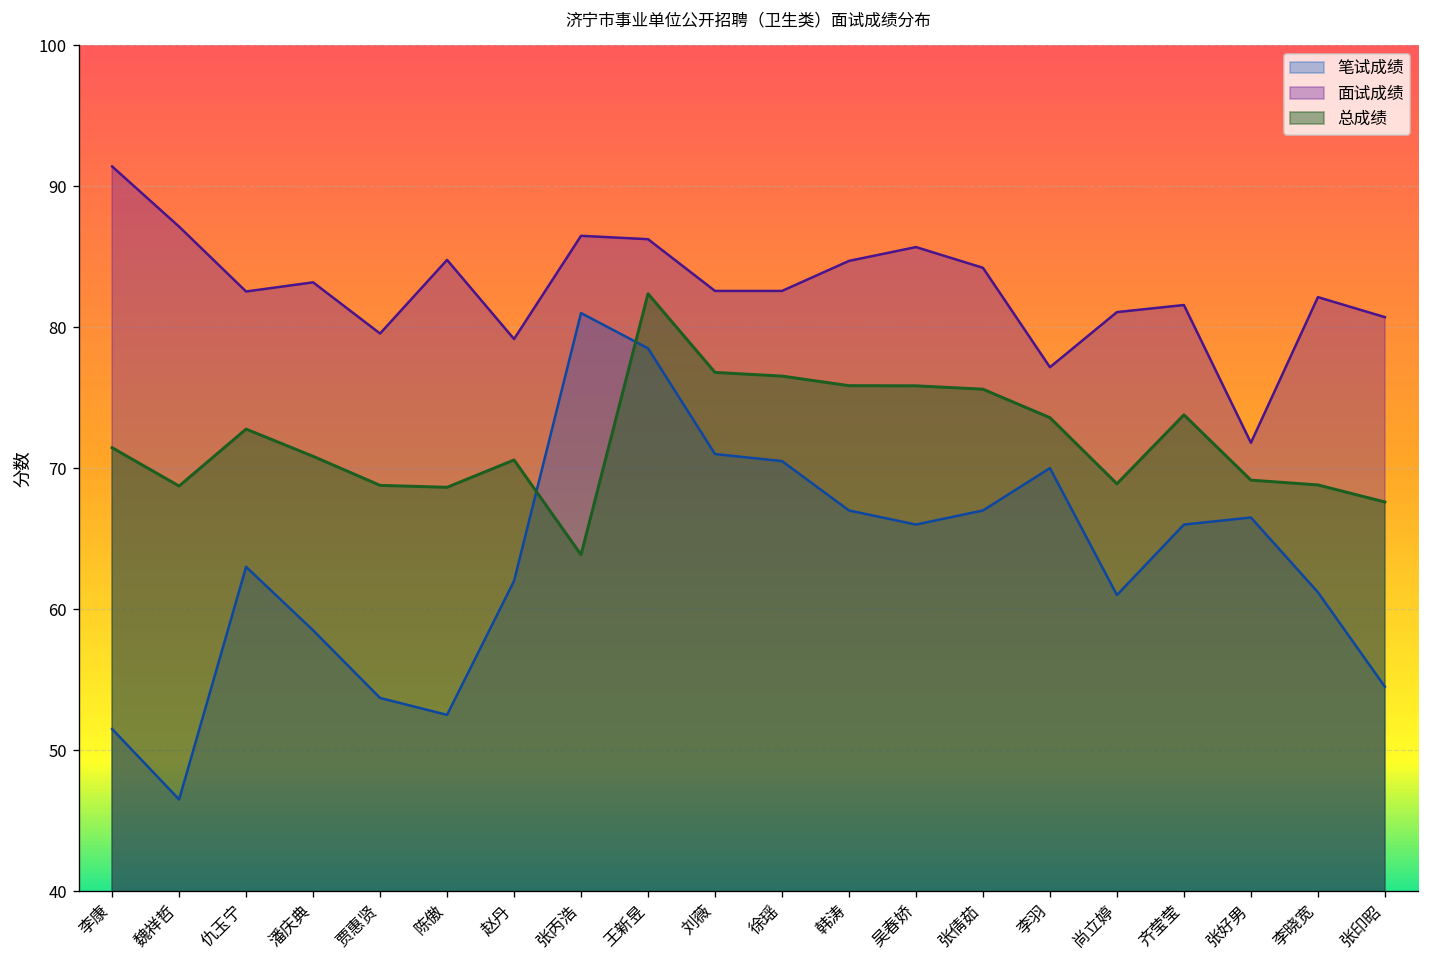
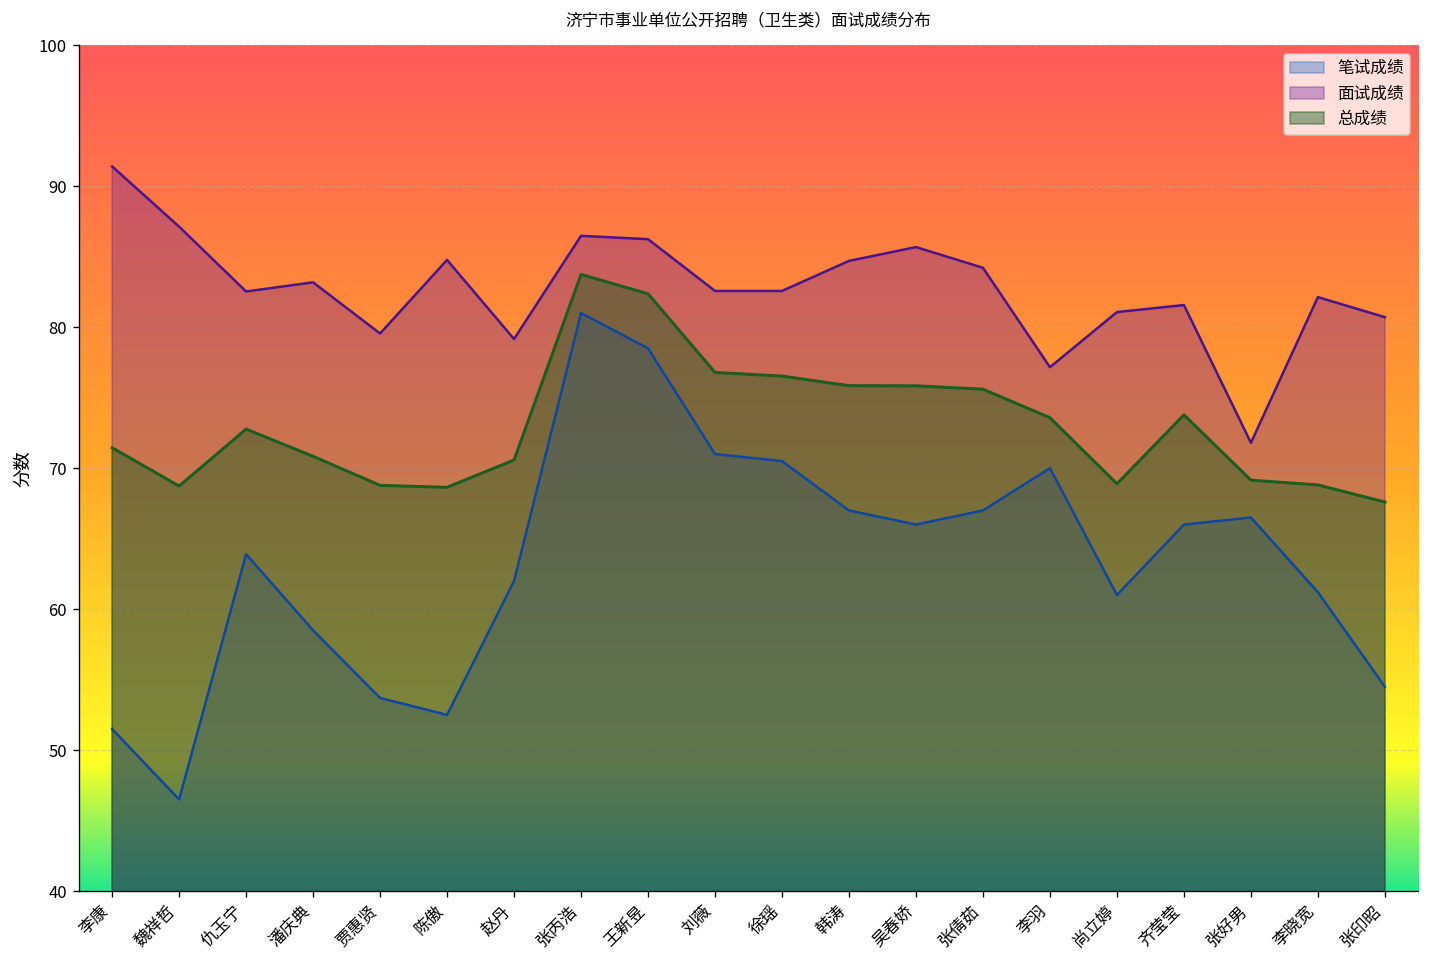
  {
    "笔试成绩": {
      "李康": 51.5,
      "魏祥哲": 46.5,
-     "仇玉宁": 63.0,
+     "仇玉宁": 63.9,
      "潘庆典": 58.5,
      "贾惠贤": 53.7,
      "陈傲": 52.5,
      "赵丹": 62.0,
      "张丙浩": 81.0,
      "王新昱": 78.5,
      "刘薇": 71.0,
      "徐瑶": 70.5,
      "韩涛": 67.0,
      "吴春娇": 66.0,
      "张倩茹": 67.0,
      "李羽": 70.0,
      "尚立婷": 61.0,
      "齐莹莹": 66.0,
      "张好男": 66.5,
      "李晓宽": 61.2,
      "张印昭": 54.5
    },
    "面试成绩": {
      "李康": 91.4,
      "魏祥哲": 87.1,
      "仇玉宁": 82.5,
      "潘庆典": 83.2,
      "贾惠贤": 79.6,
      "陈傲": 84.8,
      "赵丹": 79.2,
      "张丙浩": 86.5,
      "王新昱": 86.2,
      "刘薇": 82.6,
      "徐瑶": 82.6,
      "韩涛": 84.7,
      "吴春娇": 85.7,
      "张倩茹": 84.2,
      "李羽": 77.2,
      "尚立婷": 81.1,
      "齐莹莹": 81.6,
      "张好男": 71.8,
      "李晓宽": 82.1,
      "张印昭": 80.7
    },
    "总成绩": {
      "李康": 71.5,
      "魏祥哲": 68.7,
      "仇玉宁": 72.8,
      "潘庆典": 70.8,
      "贾惠贤": 68.8,
      "陈傲": 68.6,
      "赵丹": 70.6,
-     "张丙浩": 63.9,
+     "张丙浩": 83.7,
      "王新昱": 82.4,
      "刘薇": 76.8,
      "徐瑶": 76.5,
      "韩涛": 75.9,
      "吴春娇": 75.8,
      "张倩茹": 75.6,
      "李羽": 73.6,
      "尚立婷": 68.9,
      "齐莹莹": 73.8,
      "张好男": 69.2,
      "李晓宽": 68.8,
      "张印昭": 67.6
    }
  }
